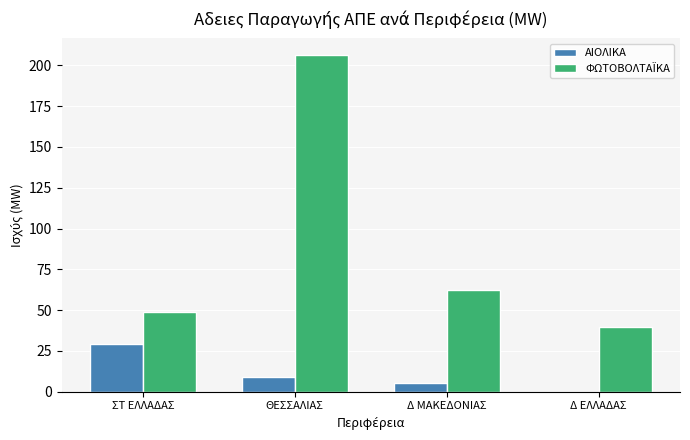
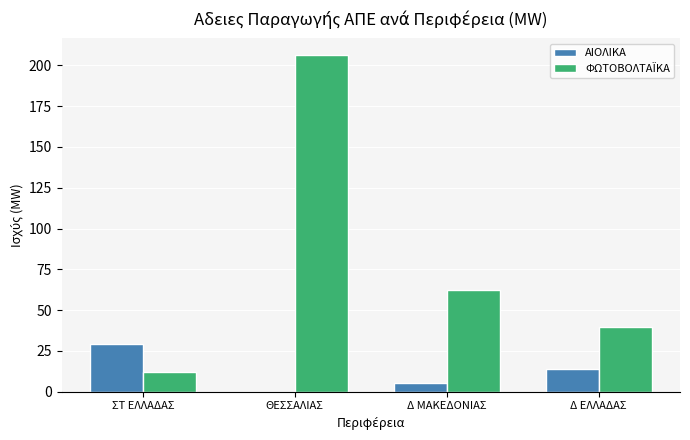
  {
    "ΑΙΟΛΙΚΑ": {
      "ΣΤ ΕΛΛΑΔΑΣ": 29,
-     "ΘΕΣΣΑΛΙΑΣ": 9,
+     "ΘΕΣΣΑΛΙΑΣ": 0,
      "Δ ΜΑΚΕΔΟΝΙΑΣ": 5,
-     "Δ ΕΛΛΑΔΑΣ": 0
+     "Δ ΕΛΛΑΔΑΣ": 14
    },
    "ΦΩΤΟΒΟΛΤΑΪΚΑ": {
-     "ΣΤ ΕΛΛΑΔΑΣ": 49,
+     "ΣΤ ΕΛΛΑΔΑΣ": 12,
      "ΘΕΣΣΑΛΙΑΣ": 206,
      "Δ ΜΑΚΕΔΟΝΙΑΣ": 62,
      "Δ ΕΛΛΑΔΑΣ": 40
    }
  }
